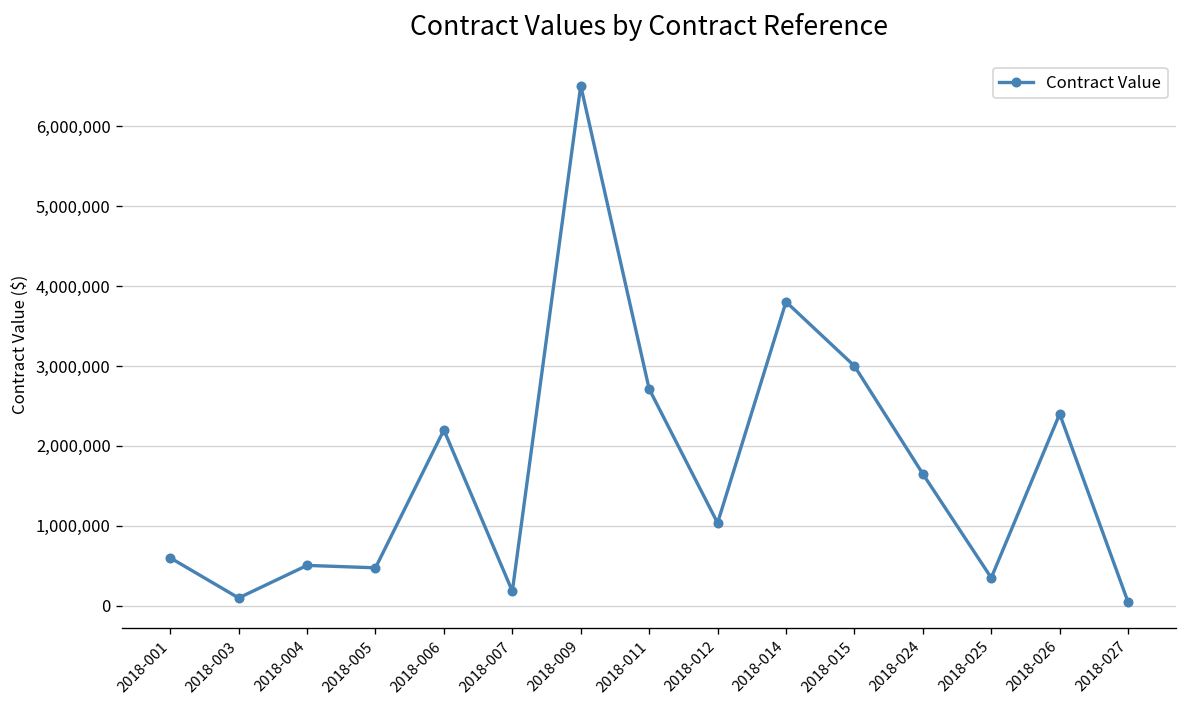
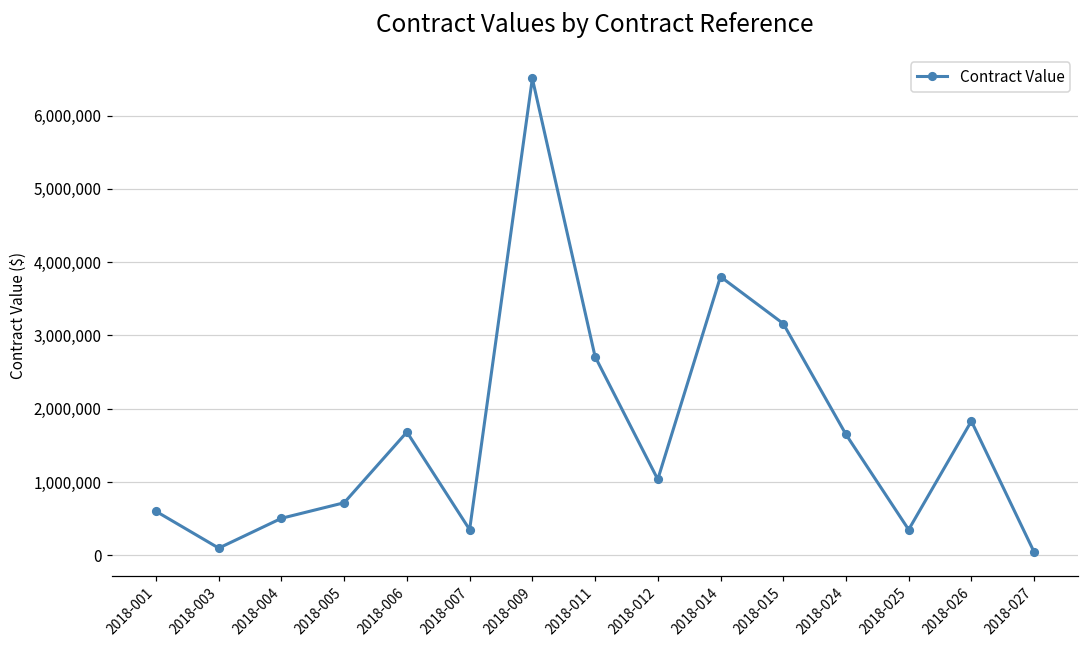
  {
    "2018-001": "600,000",
    "2018-003": "100,000",
    "2018-004": "500,000",
-   "2018-005": "500,000",
-   "2018-006": "2,200,000",
-   "2018-007": "200,000",
+   "2018-005": "700,000",
+   "2018-006": "1,700,000",
+   "2018-007": "400,000",
    "2018-009": "6,500,000",
    "2018-011": "2,700,000",
    "2018-012": "1,000,000",
    "2018-014": "3,800,000",
-   "2018-015": "3,000,000",
+   "2018-015": "3,200,000",
    "2018-024": "1,700,000",
    "2018-025": "400,000",
-   "2018-026": "2,400,000",
+   "2018-026": "1,800,000",
    "2018-027": "0"
  }
